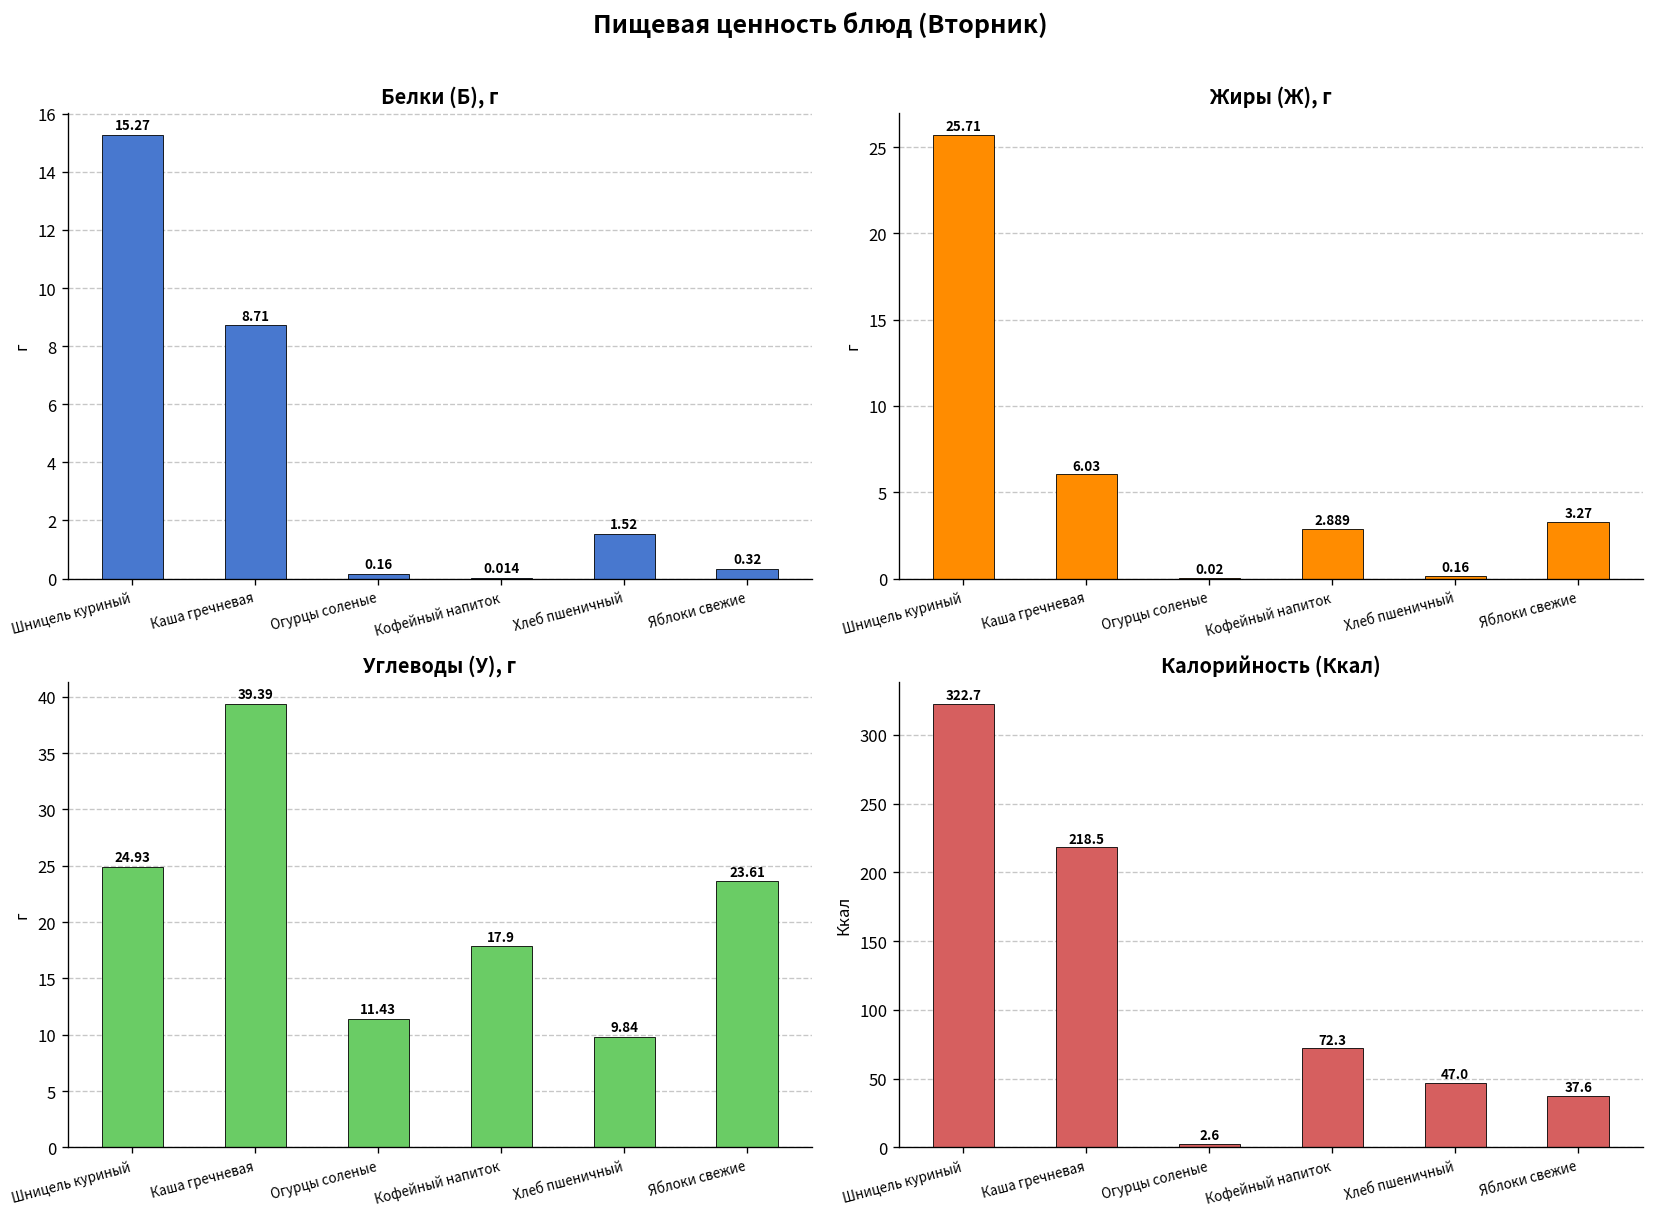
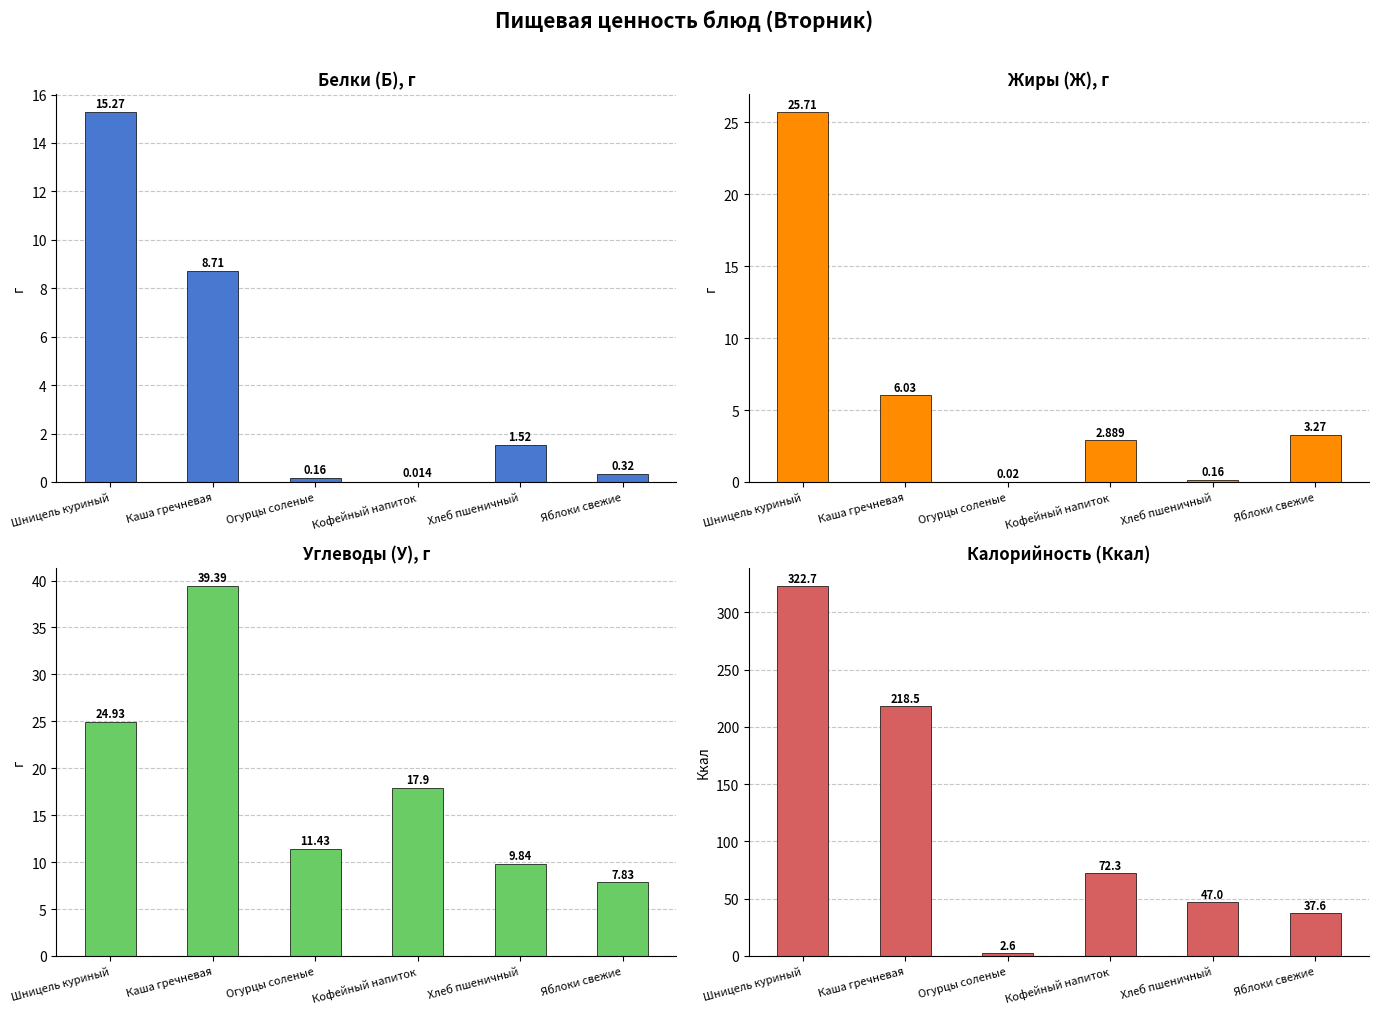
  {
    "Белки (Б), г": {
      "Шницель куриный": 15.27,
      "Каша гречневая": 8.71,
      "Огурцы соленые": 0.16,
      "Кофейный напиток": 0.014,
      "Хлеб пшеничный": 1.52,
      "Яблоки свежие": 0.32
    },
    "Жиры (Ж), г": {
      "Шницель куриный": 25.71,
      "Каша гречневая": 6.03,
      "Огурцы соленые": 0.02,
      "Кофейный напиток": 2.889,
      "Хлеб пшеничный": 0.16,
      "Яблоки свежие": 3.27
    },
    "Углеводы (У), г": {
      "Шницель куриный": 24.93,
      "Каша гречневая": 39.39,
      "Огурцы соленые": 11.43,
      "Кофейный напиток": 17.9,
      "Хлеб пшеничный": 9.84,
-     "Яблоки свежие": 23.61
+     "Яблоки свежие": 7.83
    },
    "Калорийность (Ккал)": {
      "Шницель куриный": 322.7,
      "Каша гречневая": 218.5,
      "Огурцы соленые": 2.6,
      "Кофейный напиток": 72.3,
      "Хлеб пшеничный": 47.0,
      "Яблоки свежие": 37.6
    }
  }
